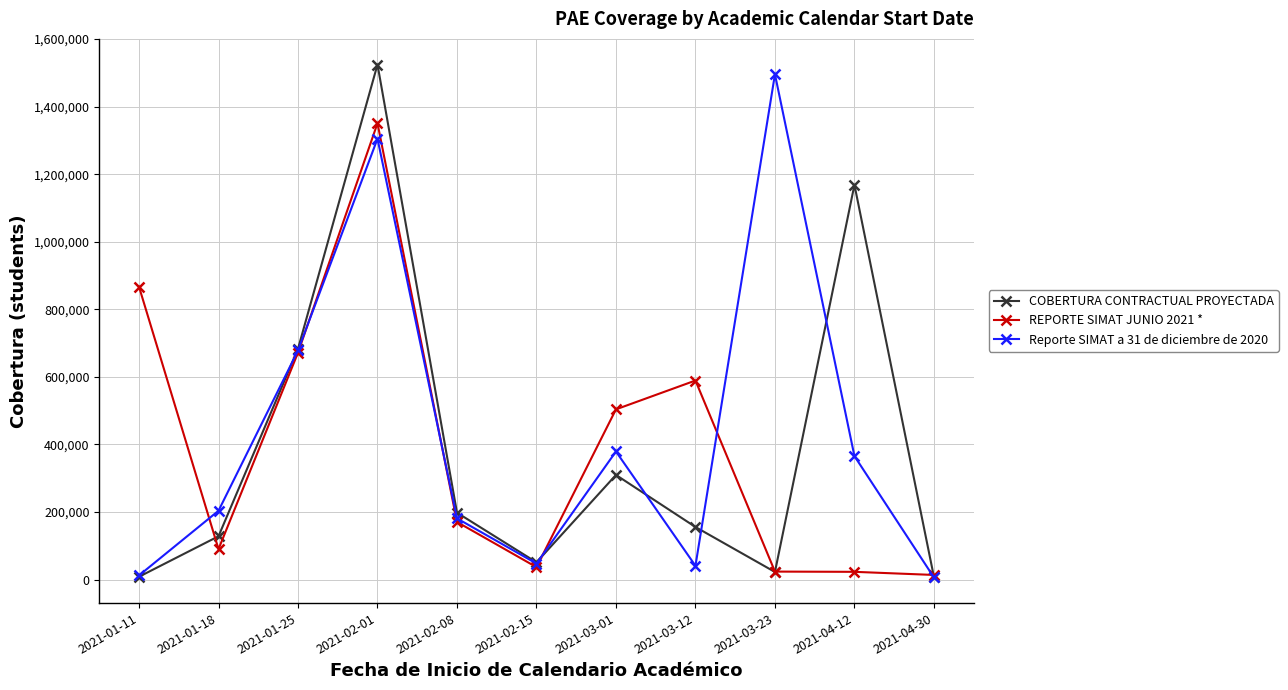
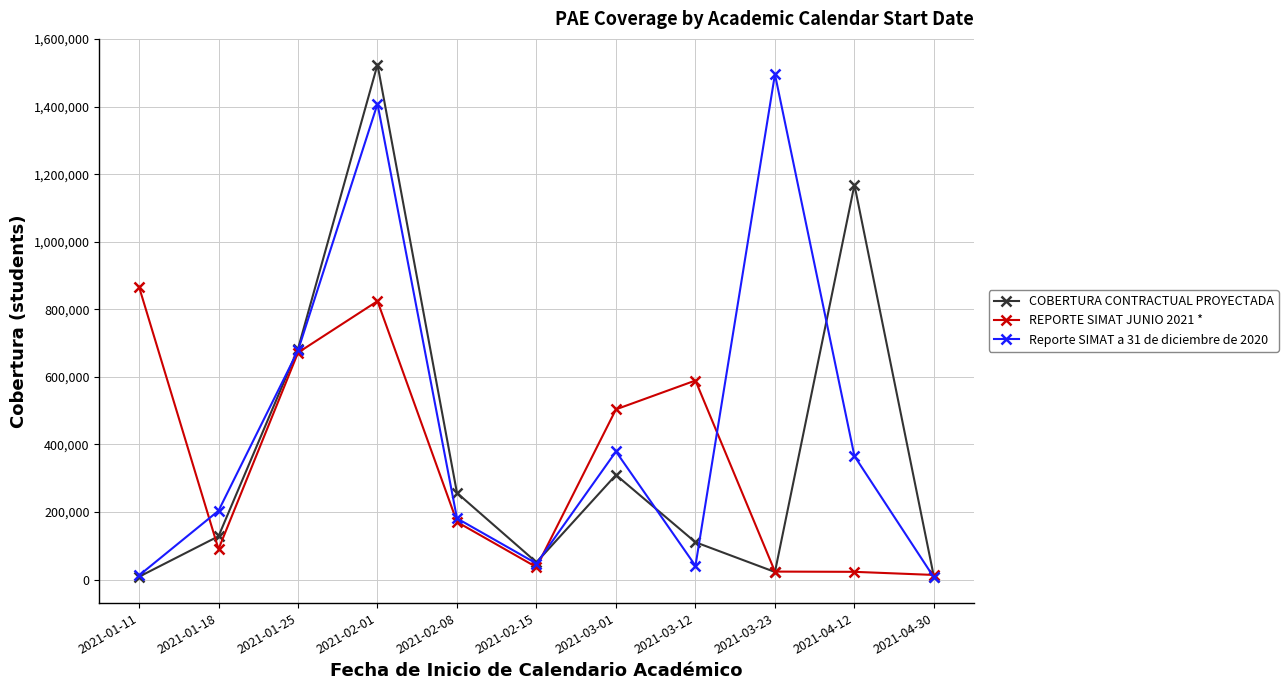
  {
    "COBERTURA CONTRACTUAL PROYECTADA": {
      "2021-01-18": "130,000",
      "2021-02-01": "1,520,000",
-     "2021-02-08": "200,000",
+     "2021-02-08": "260,000",
      "2021-03-01": "310,000",
-     "2021-03-12": "160,000",
+     "2021-03-12": "110,000",
      "2021-04-12": "1,170,000"
    },
    "REPORTE SIMAT JUNIO 2021 *": {
      "2021-01-11": "870,000",
      "2021-01-18": "90,000",
-     "2021-02-01": "1,350,000",
+     "2021-02-01": "820,000",
      "2021-02-08": "170,000",
      "2021-02-15": "40,000",
      "2021-03-01": "500,000",
      "2021-03-12": "590,000",
      "2021-04-12": "20,000"
    },
    "Reporte SIMAT a 31 de diciembre de 2020": {
      "2021-01-18": "200,000",
-     "2021-02-01": "1,300,000",
+     "2021-02-01": "1,410,000",
      "2021-02-08": "180,000",
      "2021-03-01": "380,000",
      "2021-03-12": "40,000",
      "2021-03-23": "1,500,000",
      "2021-04-12": "370,000"
    }
  }
